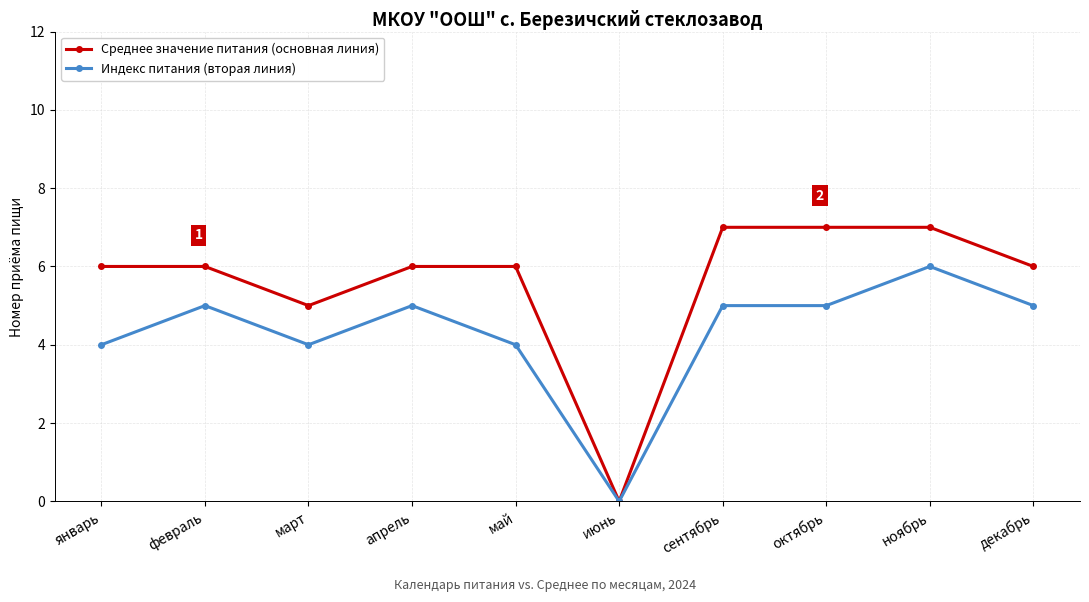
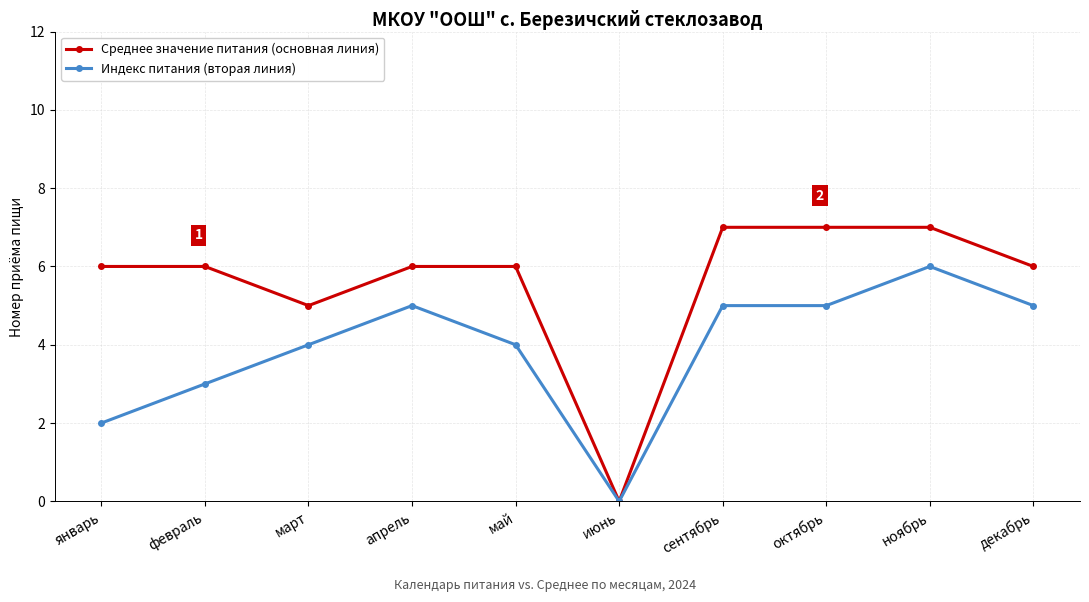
  {
    "Среднее значение питания (основная линия)": {
      "январь": 6,
      "март": 5,
      "апрель": 6,
      "май": 6,
      "сентябрь": 7,
      "ноябрь": 7,
      "декабрь": 6
    },
    "Индекс питания (вторая линия)": {
-     "январь": 4,
-     "февраль": 5,
+     "январь": 2,
+     "февраль": 3,
      "март": 4,
      "апрель": 5,
      "май": 4,
      "сентябрь": 5,
      "октябрь": 5,
      "ноябрь": 6,
      "декабрь": 5
    }
  }
